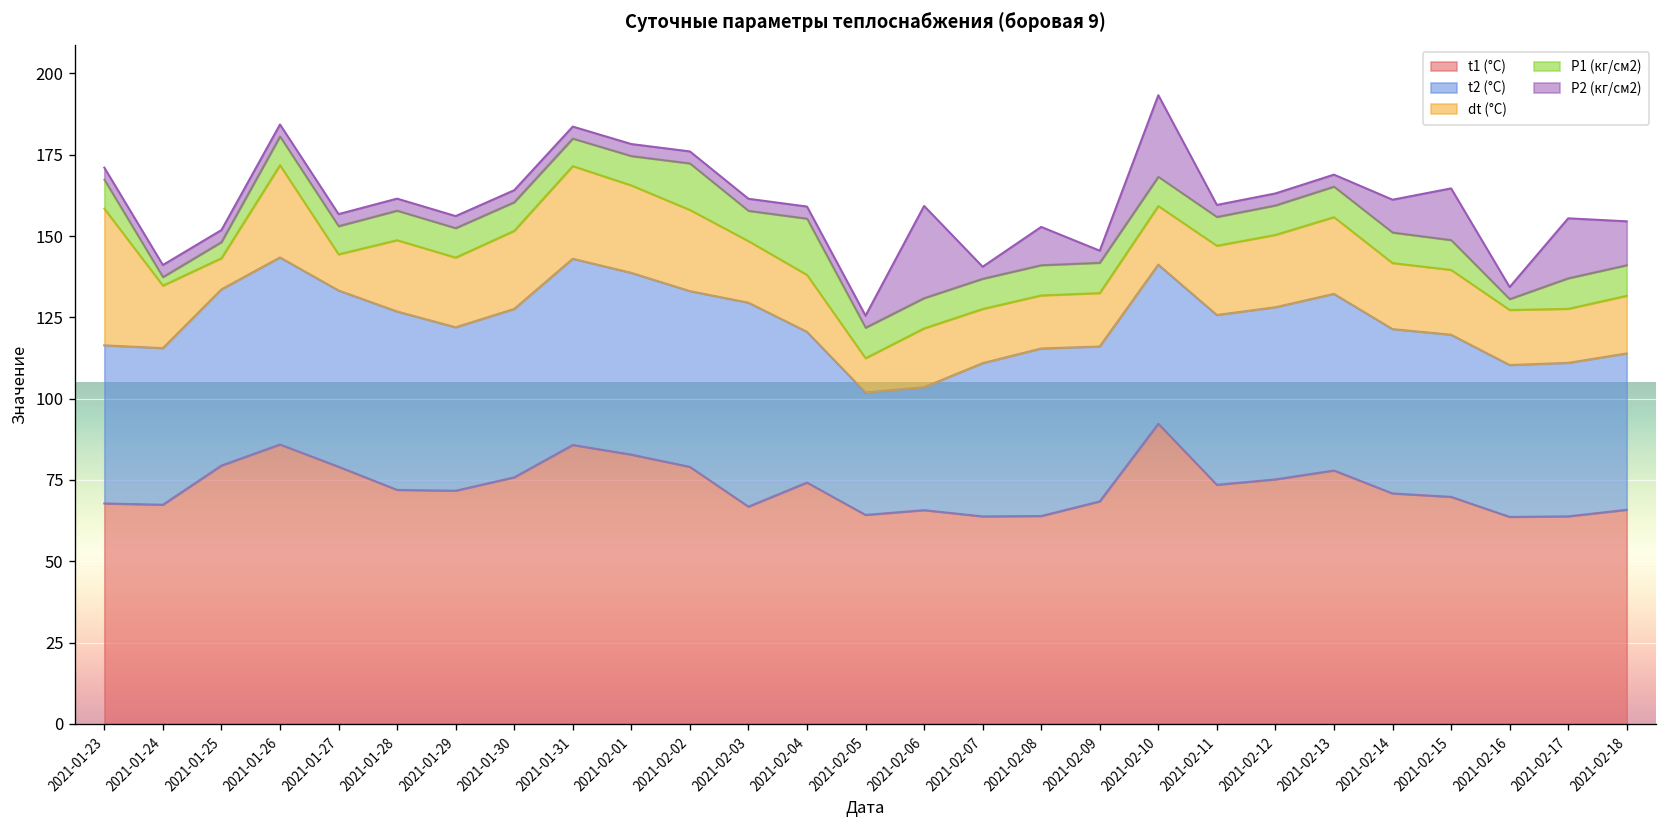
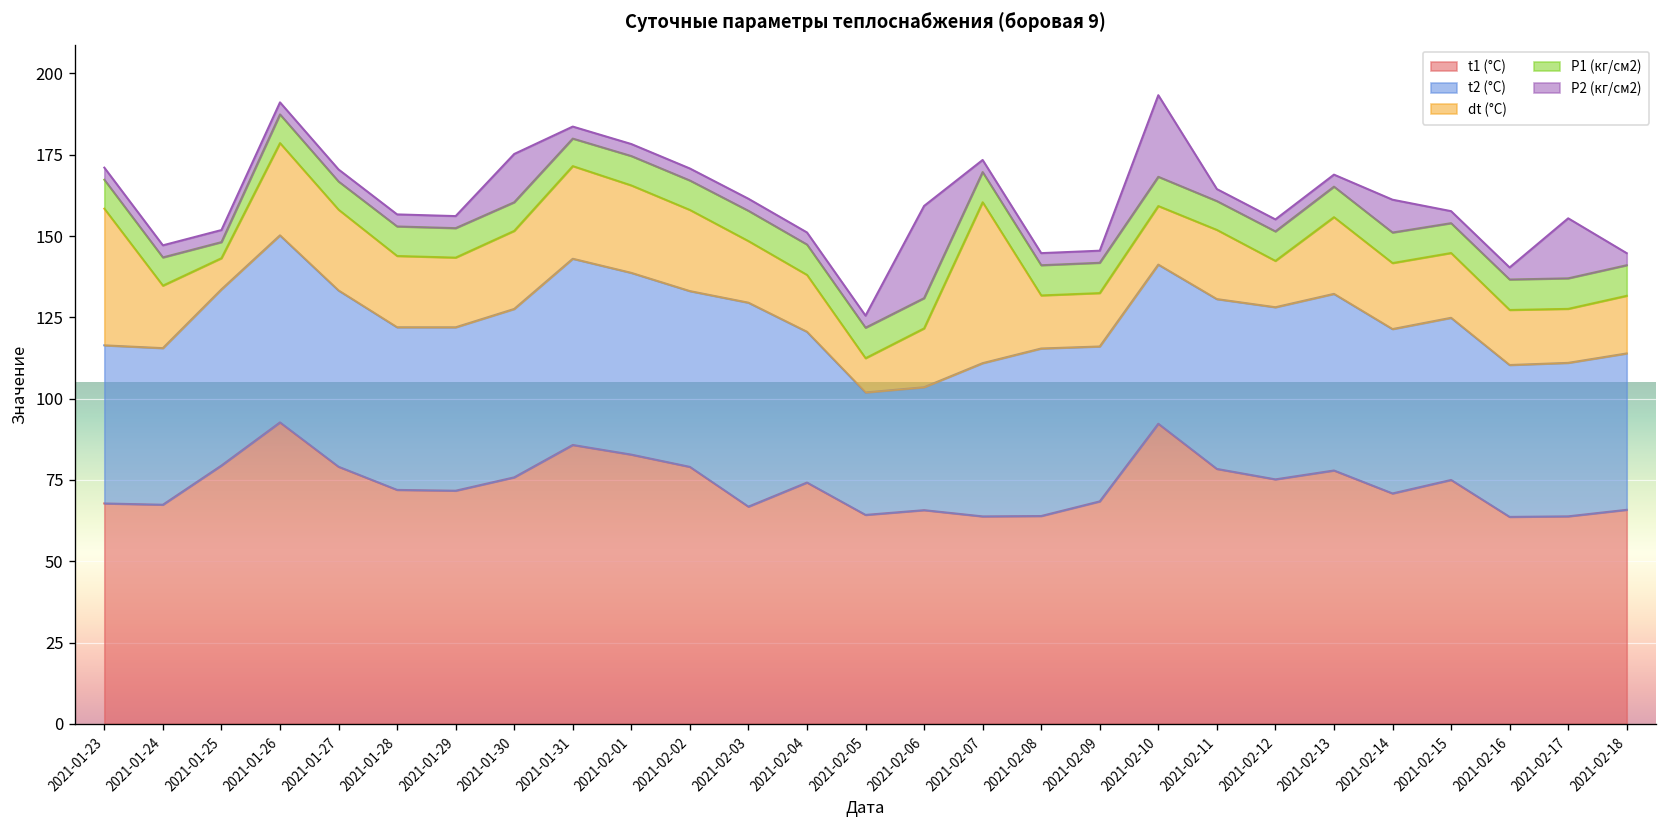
  {
    "t1 (°C)": {
      "2021-01-23": 68,
      "2021-01-24": 67,
      "2021-01-25": 79,
-     "2021-01-26": 86,
+     "2021-01-26": 93,
      "2021-01-27": 79,
      "2021-01-28": 72,
      "2021-01-29": 72,
      "2021-01-30": 76,
      "2021-01-31": 86,
      "2021-02-01": 83,
      "2021-02-02": 79,
      "2021-02-03": 67,
      "2021-02-04": 74,
      "2021-02-05": 64,
      "2021-02-06": 66,
      "2021-02-07": 64,
      "2021-02-08": 64,
      "2021-02-09": 68,
      "2021-02-10": 92,
-     "2021-02-11": 74,
+     "2021-02-11": 78,
      "2021-02-12": 75,
      "2021-02-13": 78,
      "2021-02-14": 71,
-     "2021-02-15": 70,
+     "2021-02-15": 75,
      "2021-02-16": 64,
      "2021-02-17": 64,
      "2021-02-18": 66
    },
    "t2 (°C)": {
      "2021-01-23": 49,
      "2021-01-24": 48,
      "2021-01-25": 54,
      "2021-01-26": 58,
      "2021-01-27": 54,
-     "2021-01-28": 55,
+     "2021-01-28": 50,
      "2021-01-29": 50,
      "2021-01-30": 52,
      "2021-01-31": 57,
      "2021-02-01": 56,
      "2021-02-02": 54,
      "2021-02-03": 63,
      "2021-02-04": 46,
      "2021-02-05": 38,
      "2021-02-06": 38,
      "2021-02-07": 47,
      "2021-02-08": 52,
      "2021-02-09": 48,
      "2021-02-10": 49,
      "2021-02-11": 52,
      "2021-02-12": 53,
      "2021-02-13": 54,
      "2021-02-14": 51,
      "2021-02-15": 50,
      "2021-02-16": 47,
      "2021-02-17": 47,
      "2021-02-18": 48
    },
    "dt (°C)": {
      "2021-01-23": 42,
      "2021-01-24": 19,
      "2021-01-25": 10,
      "2021-01-26": 28,
-     "2021-01-27": 11,
+     "2021-01-27": 25,
      "2021-01-28": 22,
      "2021-01-29": 21,
      "2021-01-30": 24,
      "2021-01-31": 28,
      "2021-02-01": 27,
      "2021-02-02": 25,
      "2021-02-03": 19,
      "2021-02-04": 17,
      "2021-02-05": 11,
      "2021-02-06": 18,
-     "2021-02-07": 17,
+     "2021-02-07": 49,
      "2021-02-08": 16,
      "2021-02-09": 16,
      "2021-02-10": 18,
      "2021-02-11": 21,
-     "2021-02-12": 22,
+     "2021-02-12": 14,
      "2021-02-13": 24,
      "2021-02-14": 20,
      "2021-02-15": 20,
      "2021-02-16": 17,
      "2021-02-17": 17,
      "2021-02-18": 18
    },
    "P1 (кг/см2)": {
      "2021-01-23": 9,
-     "2021-01-24": 3,
+     "2021-01-24": 9,
      "2021-01-25": 5,
      "2021-01-26": 9,
      "2021-01-27": 9,
      "2021-01-28": 9,
      "2021-01-29": 9,
      "2021-01-30": 9,
      "2021-01-31": 8,
      "2021-02-01": 9,
-     "2021-02-02": 14,
+     "2021-02-02": 9,
      "2021-02-03": 9,
-     "2021-02-04": 17,
+     "2021-02-04": 9,
      "2021-02-05": 9,
      "2021-02-06": 9,
      "2021-02-07": 9,
      "2021-02-08": 9,
      "2021-02-09": 9,
      "2021-02-10": 9,
      "2021-02-11": 9,
      "2021-02-12": 9,
      "2021-02-13": 9,
      "2021-02-14": 9,
      "2021-02-15": 9,
-     "2021-02-16": 3,
+     "2021-02-16": 9,
      "2021-02-17": 9,
      "2021-02-18": 9
    },
    "P2 (кг/см2)": {
      "2021-01-23": 4,
      "2021-01-24": 4,
      "2021-01-25": 4,
      "2021-01-26": 4,
      "2021-01-27": 4,
      "2021-01-28": 4,
      "2021-01-29": 4,
-     "2021-01-30": 4,
+     "2021-01-30": 15,
      "2021-01-31": 4,
      "2021-02-01": 4,
      "2021-02-02": 4,
      "2021-02-03": 4,
      "2021-02-04": 4,
      "2021-02-05": 4,
      "2021-02-06": 28,
      "2021-02-07": 4,
-     "2021-02-08": 12,
+     "2021-02-08": 4,
      "2021-02-09": 4,
      "2021-02-10": 25,
      "2021-02-11": 4,
      "2021-02-12": 4,
      "2021-02-13": 4,
      "2021-02-14": 10,
-     "2021-02-15": 16,
+     "2021-02-15": 4,
      "2021-02-16": 4,
      "2021-02-17": 18,
-     "2021-02-18": 14
+     "2021-02-18": 4
    }
  }
